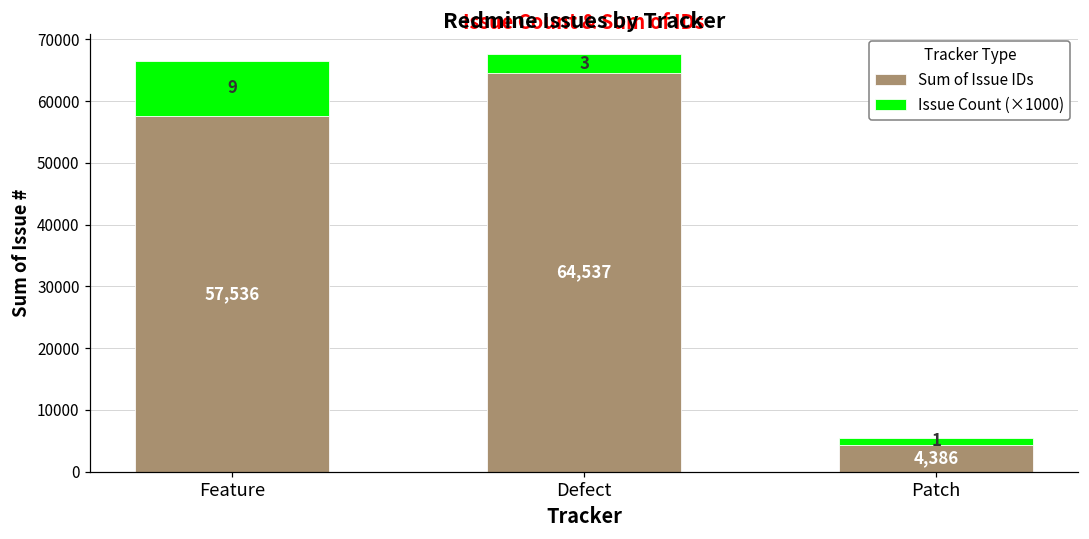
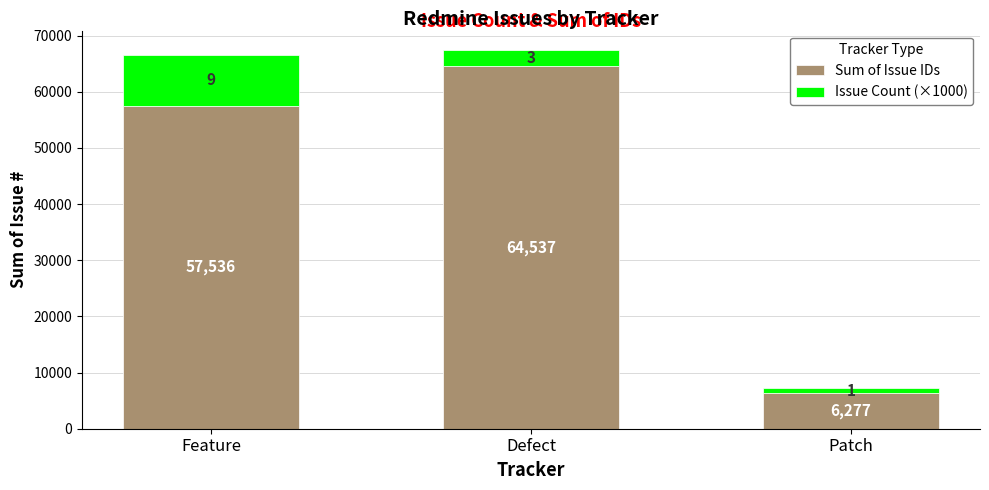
  {
    "Sum of Issue IDs": {
      "Feature": "57,536",
      "Defect": "64,537",
-     "Patch": "4,386"
+     "Patch": "6,277"
    }
  }
